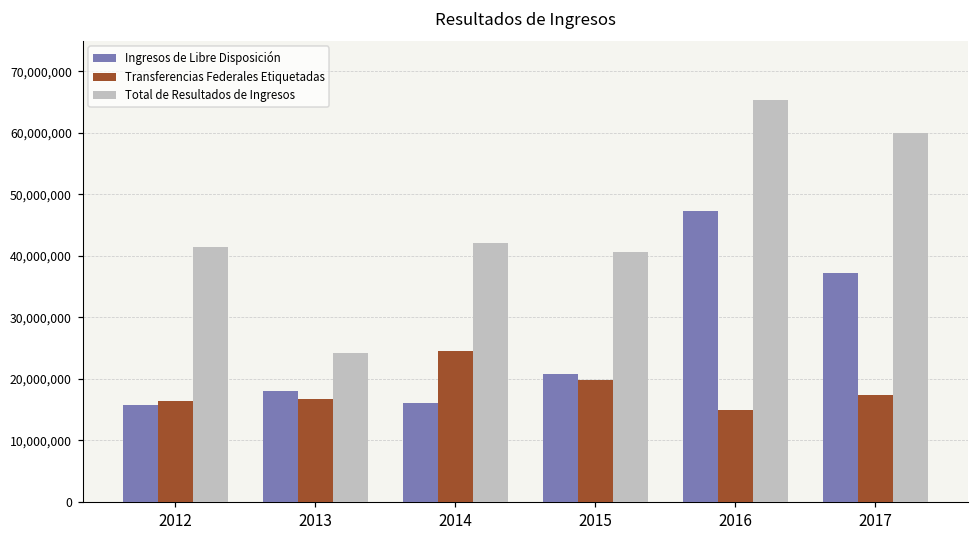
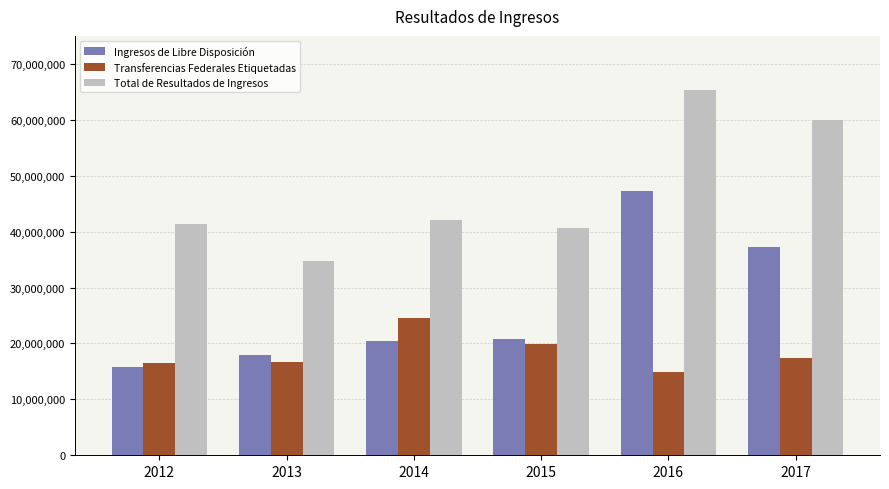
  {
    "Ingresos de Libre Disposición": {
      "2012": "16,000,000",
      "2013": "18,000,000",
-     "2014": "16,000,000",
+     "2014": "21,000,000",
      "2015": "21,000,000",
      "2016": "47,000,000",
      "2017": "37,000,000"
    },
    "Transferencias Federales Etiquetadas": {
      "2012": "16,000,000",
      "2013": "17,000,000",
      "2014": "25,000,000",
      "2015": "20,000,000",
      "2016": "15,000,000",
      "2017": "17,000,000"
    },
    "Total de Resultados de Ingresos": {
      "2012": "41,000,000",
-     "2013": "24,000,000",
+     "2013": "35,000,000",
      "2014": "42,000,000",
      "2015": "41,000,000",
      "2016": "65,000,000",
      "2017": "60,000,000"
    }
  }
